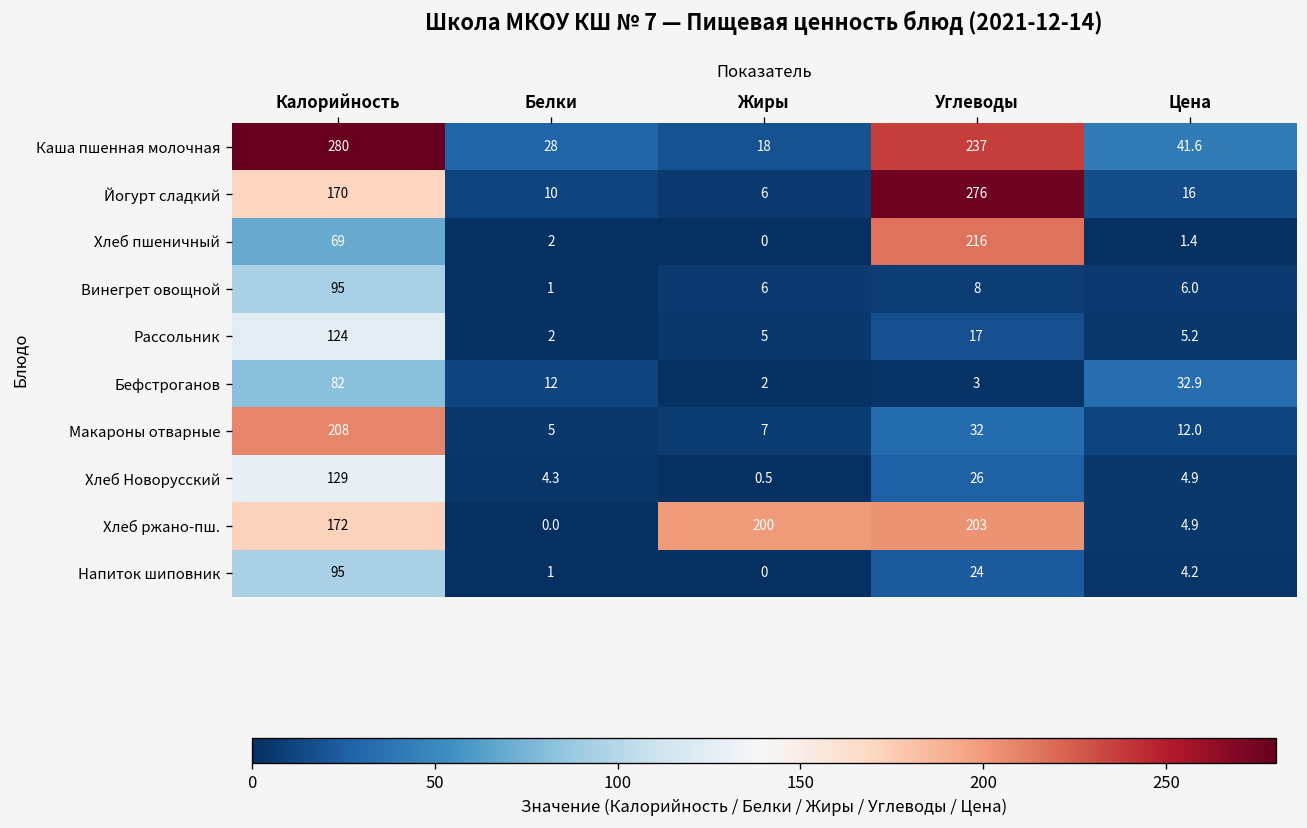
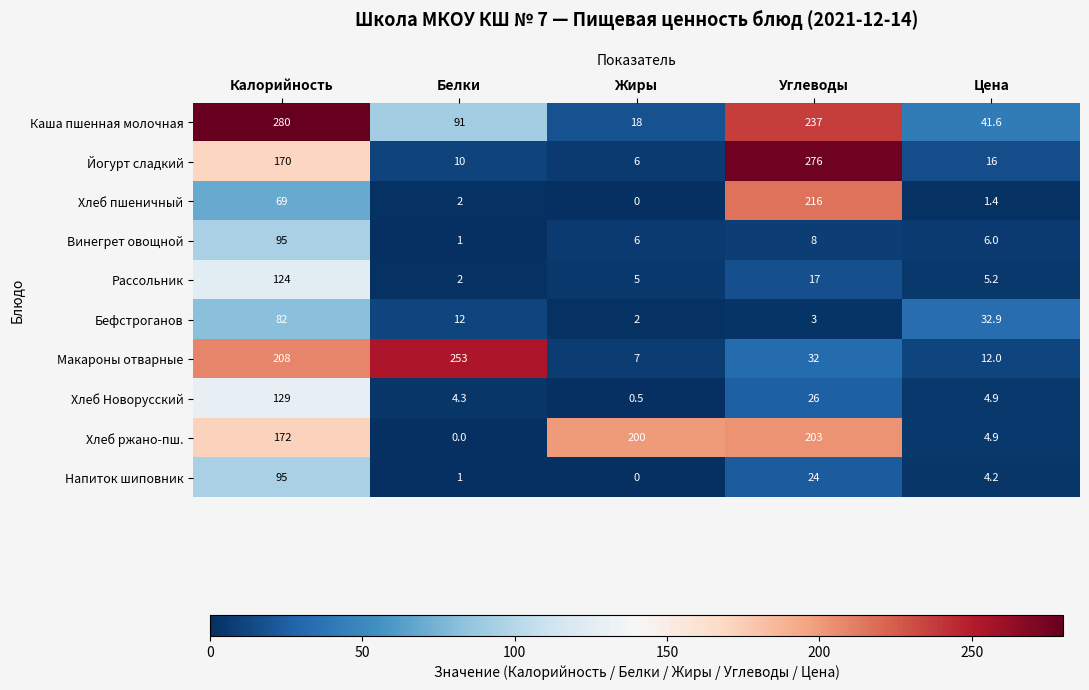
  {
    "Каша пшенная молочная": {
      "Калорийность": 280,
-     "Белки": 28,
+     "Белки": 91,
      "Жиры": 18,
      "Углеводы": 237,
      "Цена": 41.6
    },
    "Йогурт сладкий": {
      "Калорийность": 170,
      "Белки": 10,
      "Жиры": 6,
      "Углеводы": 276,
      "Цена": 16
    },
    "Хлеб пшеничный": {
      "Калорийность": 69,
      "Белки": 2,
      "Жиры": 0,
      "Углеводы": 216,
      "Цена": 1.4
    },
    "Винегрет овощной": {
      "Калорийность": 95,
      "Белки": 1,
      "Жиры": 6,
      "Углеводы": 8,
      "Цена": 6.0
    },
    "Рассольник": {
      "Калорийность": 124,
      "Белки": 2,
      "Жиры": 5,
      "Углеводы": 17,
      "Цена": 5.2
    },
    "Бефстроганов": {
      "Калорийность": 82,
      "Белки": 12,
      "Жиры": 2,
      "Углеводы": 3,
      "Цена": 32.9
    },
    "Макароны отварные": {
      "Калорийность": 208,
-     "Белки": 5,
+     "Белки": 253,
      "Жиры": 7,
      "Углеводы": 32,
      "Цена": 12.0
    },
    "Хлеб Новорусский": {
      "Калорийность": 129,
      "Белки": 4.3,
      "Жиры": 0.5,
      "Углеводы": 26,
      "Цена": 4.9
    },
    "Хлеб ржано-пш.": {
      "Калорийность": 172,
      "Белки": 0.0,
      "Жиры": 200,
      "Углеводы": 203,
      "Цена": 4.9
    },
    "Напиток шиповник": {
      "Калорийность": 95,
      "Белки": 1,
      "Жиры": 0,
      "Углеводы": 24,
      "Цена": 4.2
    }
  }
